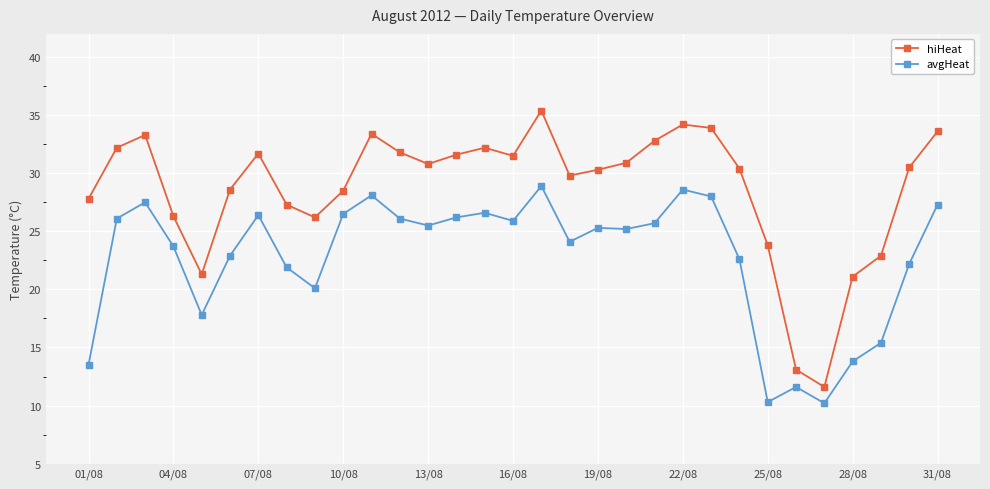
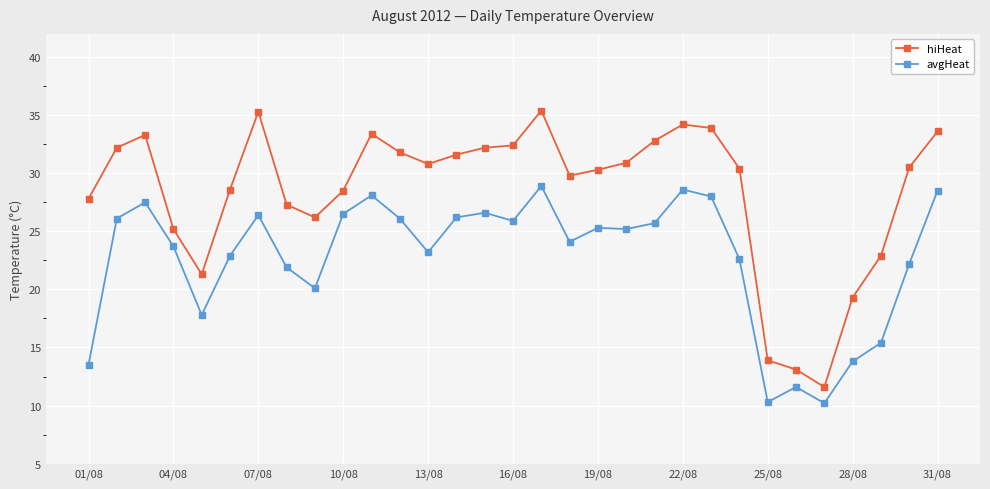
  {
    "hiHeat": {
      "01/08": 27.8,
-     "04/08": 26.3,
-     "07/08": 31.7,
+     "04/08": 25.2,
+     "07/08": 35.3,
      "10/08": 28.5,
      "13/08": 30.8,
-     "16/08": 31.5,
+     "16/08": 32.4,
      "19/08": 30.3,
      "22/08": 34.2,
-     "25/08": 23.8,
-     "28/08": 21.1,
+     "25/08": 13.9,
+     "28/08": 19.3,
      "31/08": 33.6
    },
    "avgHeat": {
      "01/08": 13.5,
      "04/08": 23.7,
      "07/08": 26.4,
      "10/08": 26.5,
-     "13/08": 25.5,
+     "13/08": 23.2,
      "16/08": 25.9,
      "19/08": 25.3,
      "22/08": 28.6,
      "25/08": 10.3,
      "28/08": 13.8,
-     "31/08": 27.3
+     "31/08": 28.5
    }
  }
